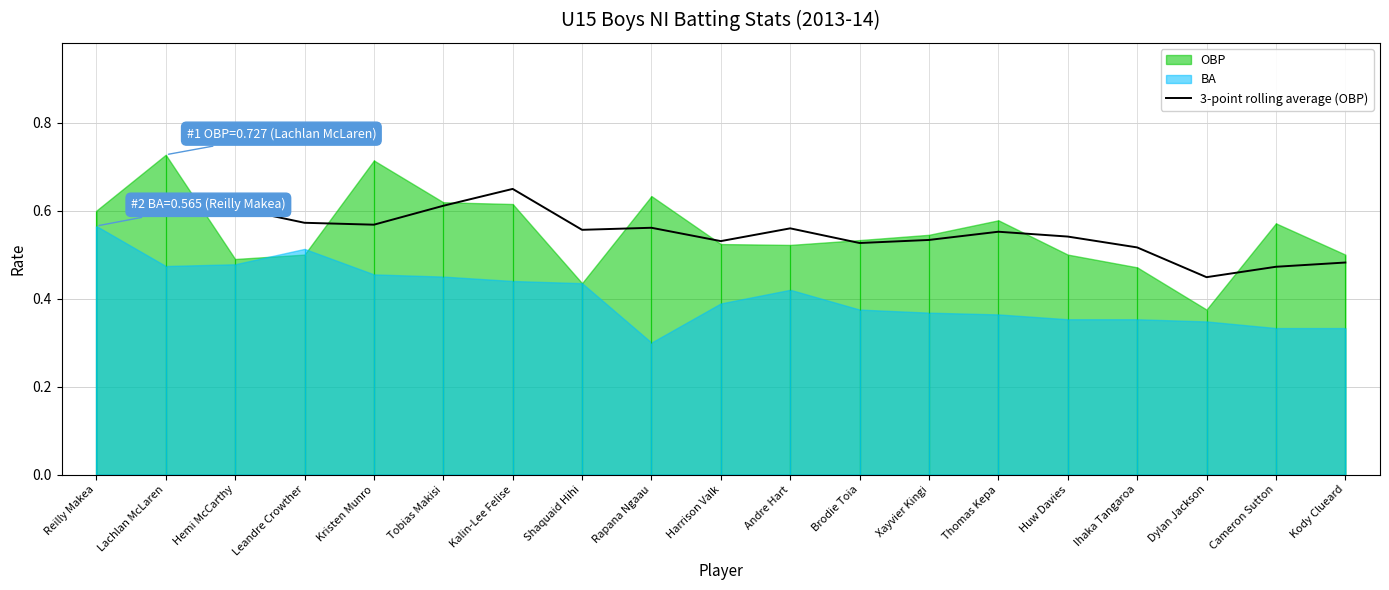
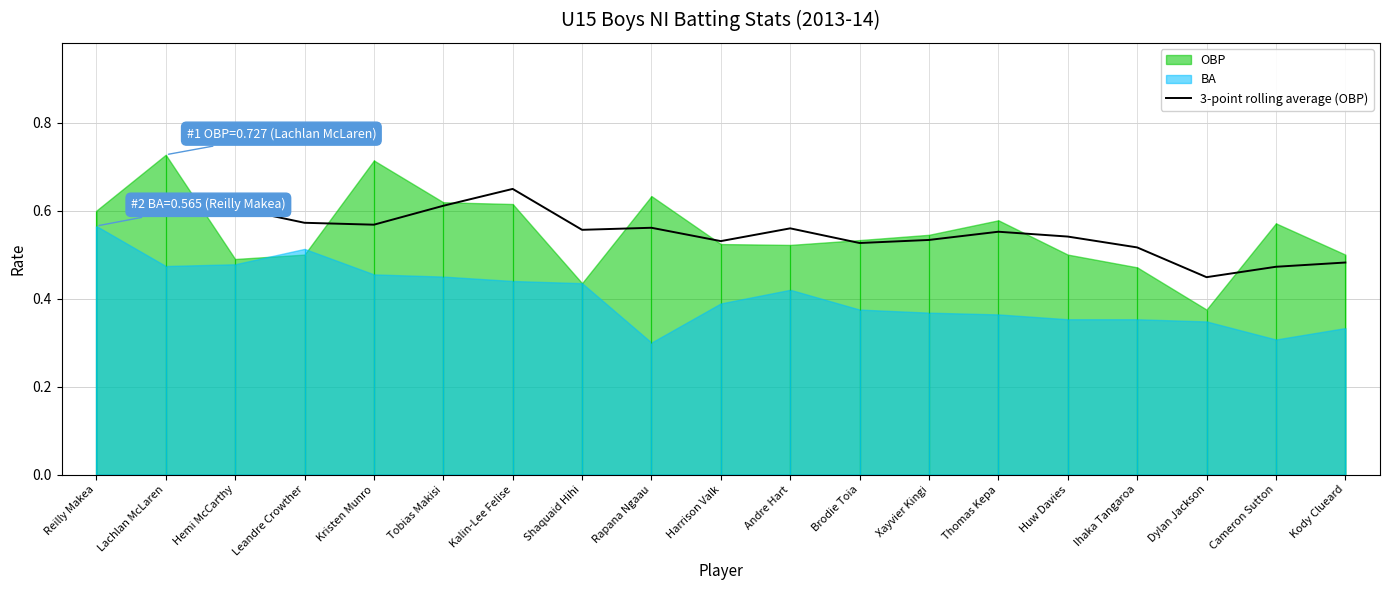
  {
    "OBP": {
      "Reilly Makea": 0.60,
      "Hemi McCarthy": 0.49,
      "Leandre Crowther": 0.50,
      "Kristen Munro": 0.71,
      "Tobias Makisi": 0.62,
      "Kalin-Lee Felise": 0.62,
      "Rapana Ngaau": 0.63,
      "Harrison Valk": 0.52,
      "Andre Hart": 0.52,
      "Brodie Toia": 0.53,
      "Xayvier Kingi": 0.55,
      "Thomas Kepa": 0.58,
      "Huw Davies": 0.50,
      "Ihaka Tangaroa": 0.47,
      "Dylan Jackson": 0.38,
      "Cameron Sutton": 0.57,
      "Kody Clueard": 0.50
    },
    "3-point rolling average (OBP)": {
      "Leandre Crowther": 0.57,
      "Kristen Munro": 0.57,
      "Tobias Makisi": 0.61,
      "Kalin-Lee Felise": 0.65,
      "Shaquaid Hihi": 0.56,
      "Rapana Ngaau": 0.56,
      "Harrison Valk": 0.53,
      "Andre Hart": 0.56,
      "Brodie Toia": 0.53,
      "Xayvier Kingi": 0.53,
      "Thomas Kepa": 0.55,
      "Huw Davies": 0.54,
      "Ihaka Tangaroa": 0.52,
      "Dylan Jackson": 0.45,
      "Cameron Sutton": 0.47,
      "Kody Clueard": 0.48
    },
    "BA": {
      "Reilly Makea": 0.57,
      "Lachlan McLaren": 0.47,
      "Hemi McCarthy": 0.48,
      "Leandre Crowther": 0.51,
      "Kristen Munro": 0.46,
      "Tobias Makisi": 0.45,
      "Kalin-Lee Felise": 0.44,
      "Rapana Ngaau": 0.30,
      "Harrison Valk": 0.39,
      "Andre Hart": 0.42,
      "Brodie Toia": 0.38,
      "Xayvier Kingi": 0.37,
      "Thomas Kepa": 0.36,
      "Huw Davies": 0.35,
      "Ihaka Tangaroa": 0.35,
      "Dylan Jackson": 0.35,
-     "Cameron Sutton": 0.33,
+     "Cameron Sutton": 0.31,
      "Kody Clueard": 0.33
    }
  }
